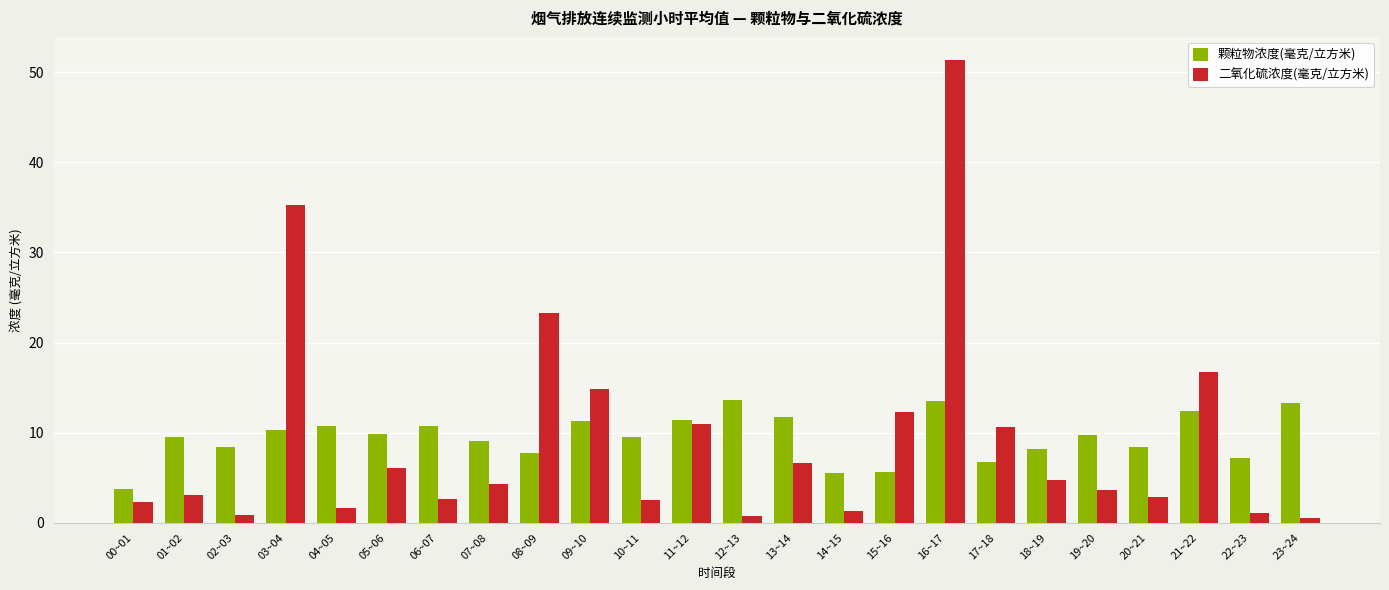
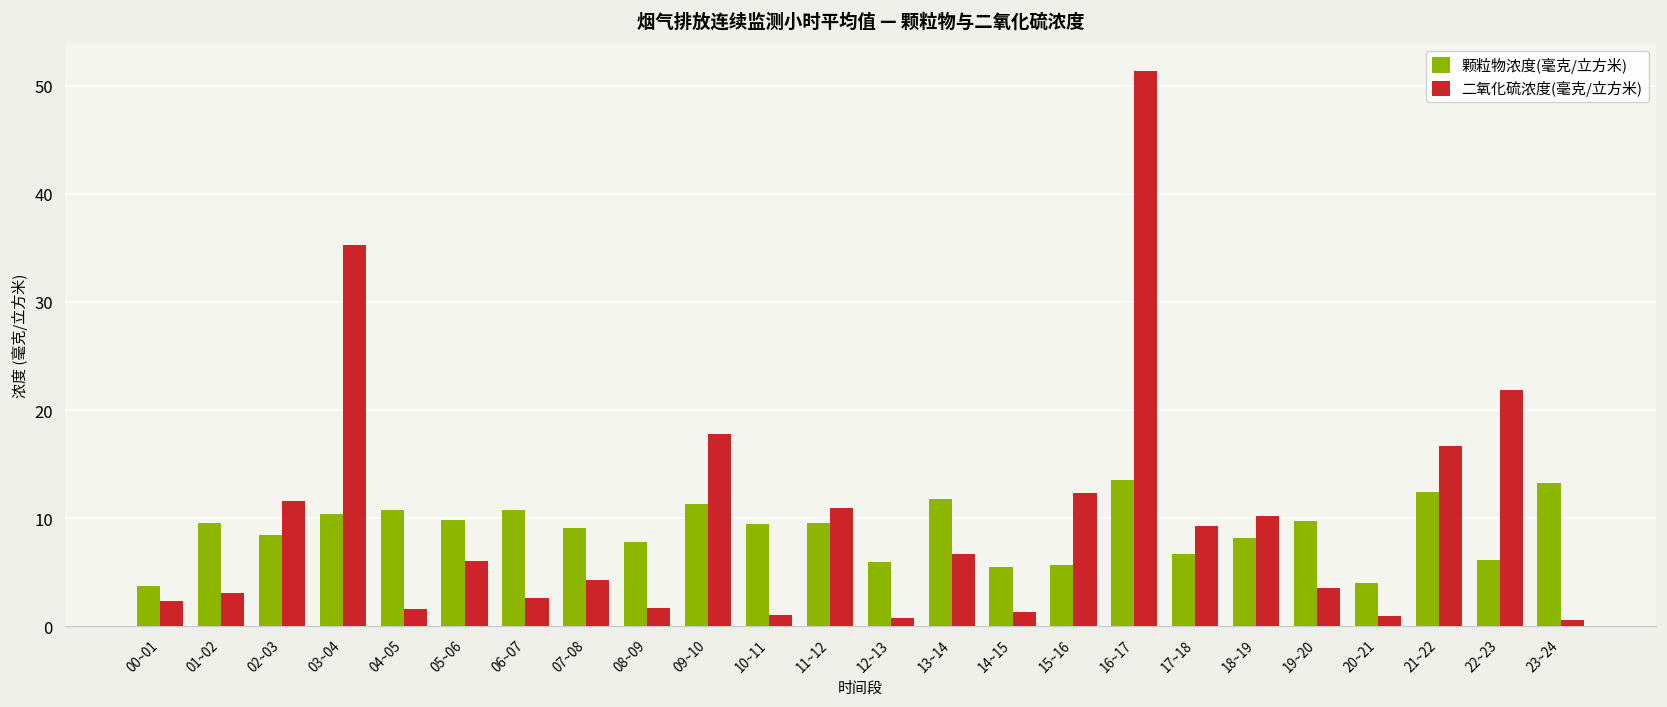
  {
    "颗粒物浓度(毫克/立方米)": {
      "00~01": 4,
      "01~02": 10,
      "02~03": 8,
      "03~04": 10,
      "04~05": 11,
      "05~06": 10,
      "06~07": 11,
      "07~08": 9,
      "08~09": 8,
      "09~10": 11,
      "10~11": 10,
-     "11~12": 11,
-     "12~13": 14,
+     "11~12": 10,
+     "12~13": 6,
      "13~14": 12,
      "14~15": 6,
      "15~16": 6,
      "16~17": 14,
      "17~18": 7,
      "18~19": 8,
      "19~20": 10,
-     "20~21": 8,
+     "20~21": 4,
      "21~22": 12,
-     "22~23": 7,
+     "22~23": 6,
      "23~24": 13
    },
    "二氧化硫浓度(毫克/立方米)": {
      "00~01": 2,
      "01~02": 3,
-     "02~03": 1,
+     "02~03": 12,
      "03~04": 35,
      "04~05": 2,
      "05~06": 6,
      "06~07": 3,
      "07~08": 4,
-     "08~09": 23,
-     "09~10": 15,
-     "10~11": 3,
+     "08~09": 2,
+     "09~10": 18,
+     "10~11": 1,
      "11~12": 11,
      "12~13": 1,
      "13~14": 7,
      "14~15": 1,
      "15~16": 12,
      "16~17": 51,
-     "17~18": 11,
-     "18~19": 5,
+     "17~18": 9,
+     "18~19": 10,
      "19~20": 4,
-     "20~21": 3,
+     "20~21": 1,
      "21~22": 17,
-     "22~23": 1,
+     "22~23": 22,
      "23~24": 1
    }
  }
